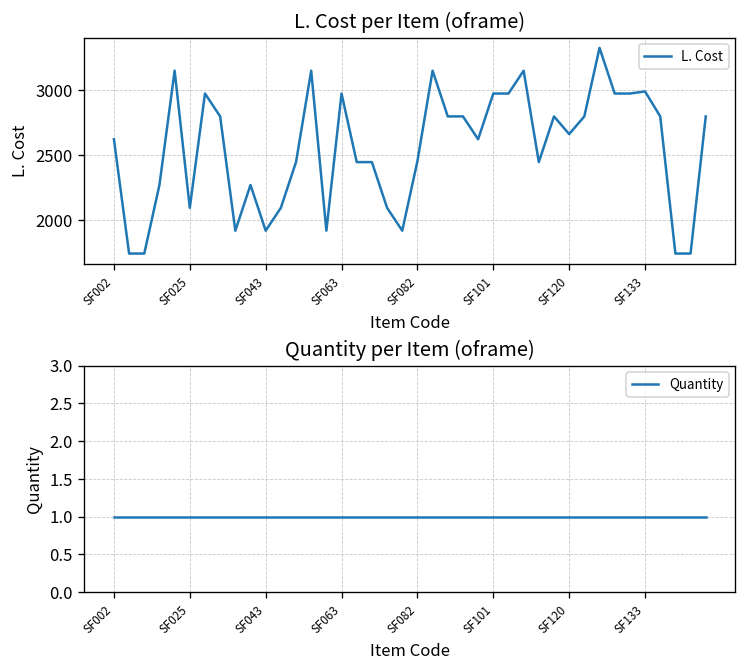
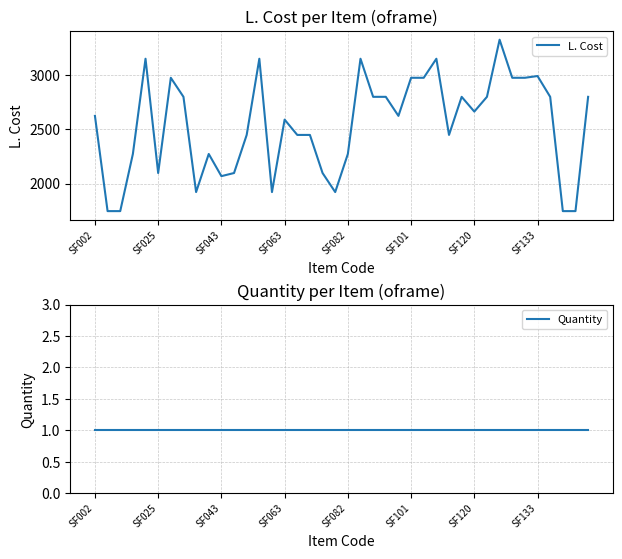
  {
    "L. Cost per Item (oframe)": {
      "SF002": 2620,
      "SF025": 2100,
-     "SF043": 1920,
-     "SF063": 2970,
-     "SF082": 2450,
+     "SF043": 2070,
+     "SF063": 2590,
+     "SF082": 2270,
      "SF101": 2970,
      "SF120": 2660,
      "SF133": 2990
    },
    "Quantity per Item (oframe)": {
      "SF002": 1.0,
      "SF025": 1.0,
      "SF043": 1.0,
      "SF063": 1.0,
      "SF082": 1.0,
      "SF101": 1.0,
      "SF120": 1.0,
      "SF133": 1.0
    }
  }
